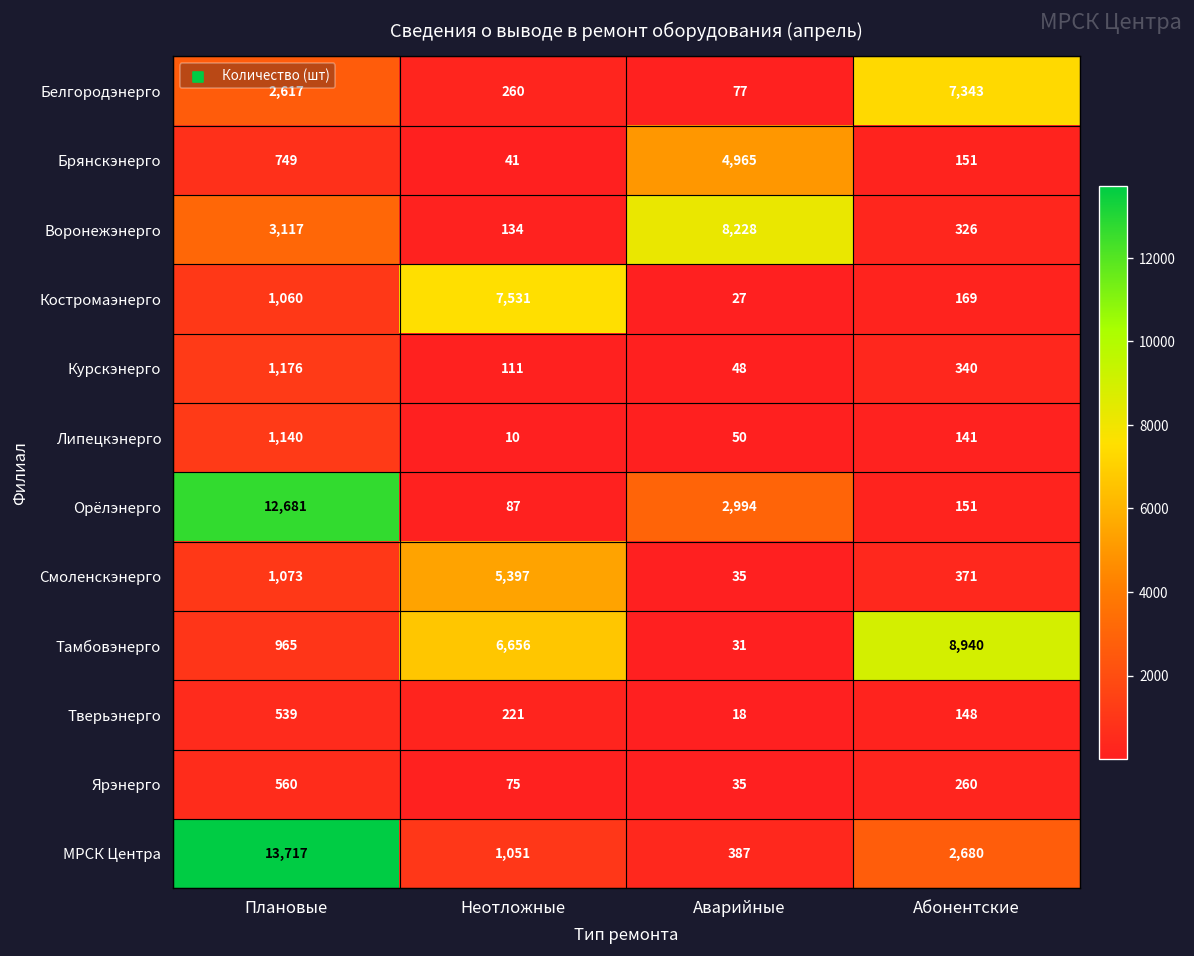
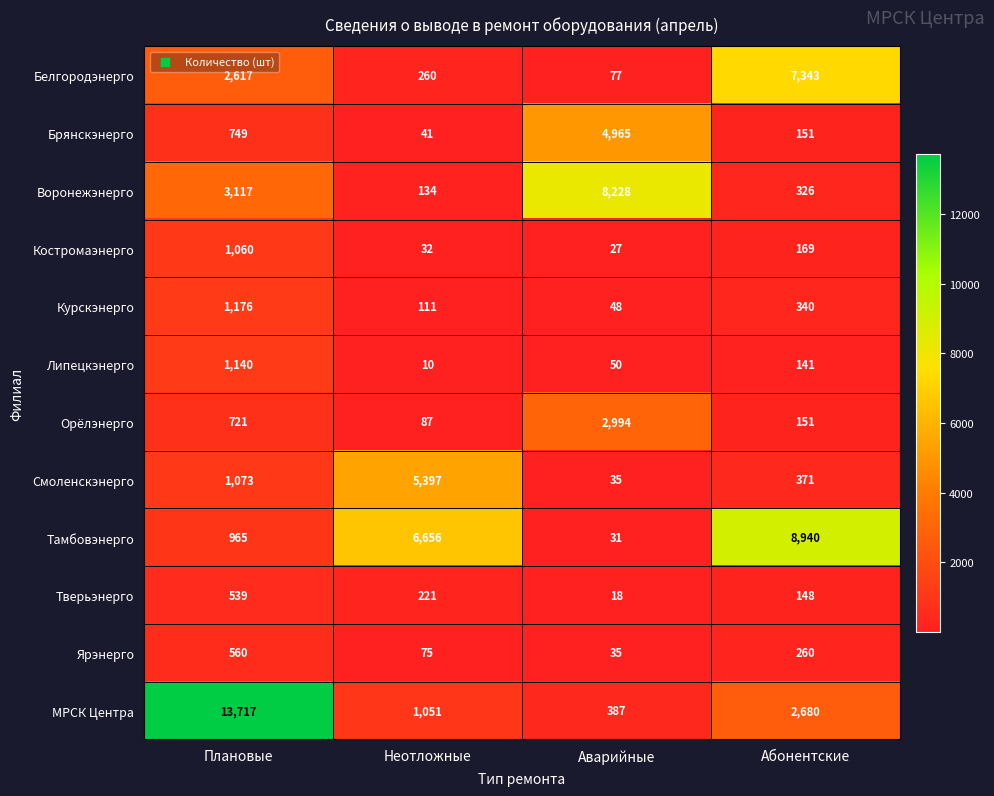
  {
    "Белгородэнерго": {
      "Неотложные": "260",
      "Аварийные": "77",
      "Абонентские": "7,343"
    },
    "Брянскэнерго": {
      "Плановые": "749",
      "Неотложные": "41",
      "Аварийные": "4,965",
      "Абонентские": "151"
    },
    "Воронежэнерго": {
      "Плановые": "3,117",
      "Неотложные": "134",
      "Аварийные": "8,228",
      "Абонентские": "326"
    },
    "Костромаэнерго": {
      "Плановые": "1,060",
-     "Неотложные": "7,531",
+     "Неотложные": "32",
      "Аварийные": "27",
      "Абонентские": "169"
    },
    "Курскэнерго": {
      "Плановые": "1,176",
      "Неотложные": "111",
      "Аварийные": "48",
      "Абонентские": "340"
    },
    "Липецкэнерго": {
      "Плановые": "1,140",
      "Неотложные": "10",
      "Аварийные": "50",
      "Абонентские": "141"
    },
    "Орёлэнерго": {
-     "Плановые": "12,681",
+     "Плановые": "721",
      "Неотложные": "87",
      "Аварийные": "2,994",
      "Абонентские": "151"
    },
    "Смоленскэнерго": {
      "Плановые": "1,073",
      "Неотложные": "5,397",
      "Аварийные": "35",
      "Абонентские": "371"
    },
    "Тамбовэнерго": {
      "Плановые": "965",
      "Неотложные": "6,656",
      "Аварийные": "31",
      "Абонентские": "8,940"
    },
    "Тверьэнерго": {
      "Плановые": "539",
      "Неотложные": "221",
      "Аварийные": "18",
      "Абонентские": "148"
    },
    "Ярэнерго": {
      "Плановые": "560",
      "Неотложные": "75",
      "Аварийные": "35",
      "Абонентские": "260"
    },
    "МРСК Центра": {
      "Плановые": "13,717",
      "Неотложные": "1,051",
      "Аварийные": "387",
      "Абонентские": "2,680"
    }
  }
